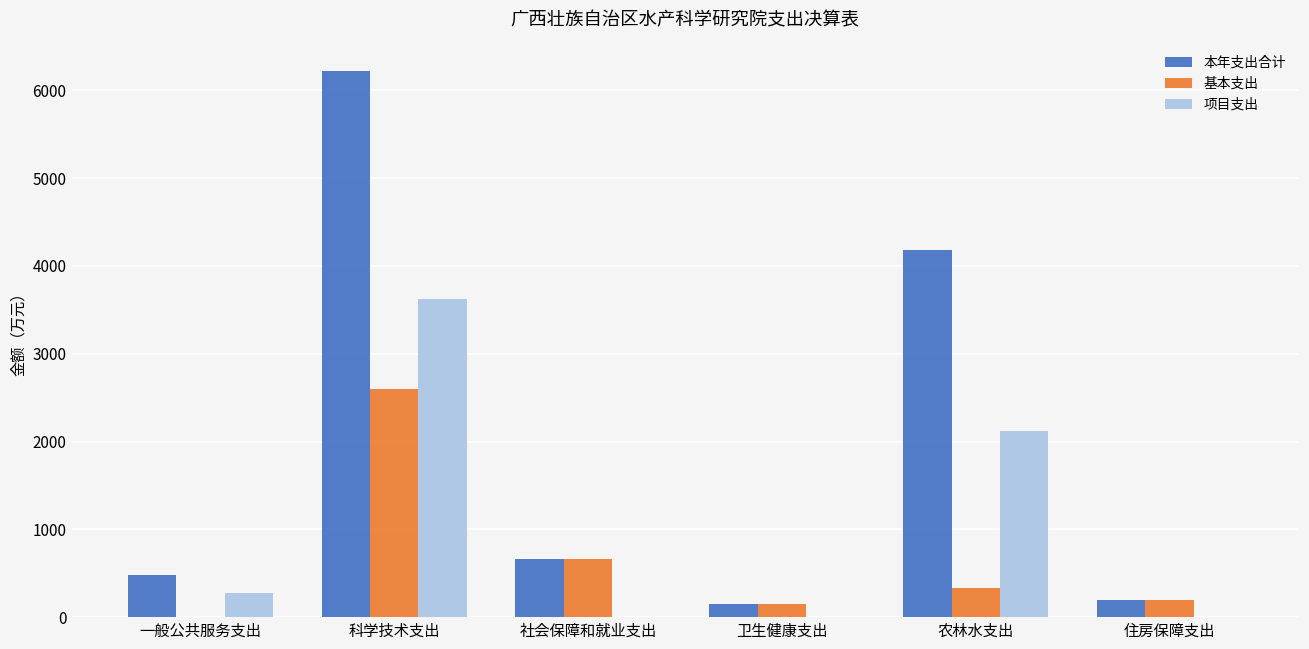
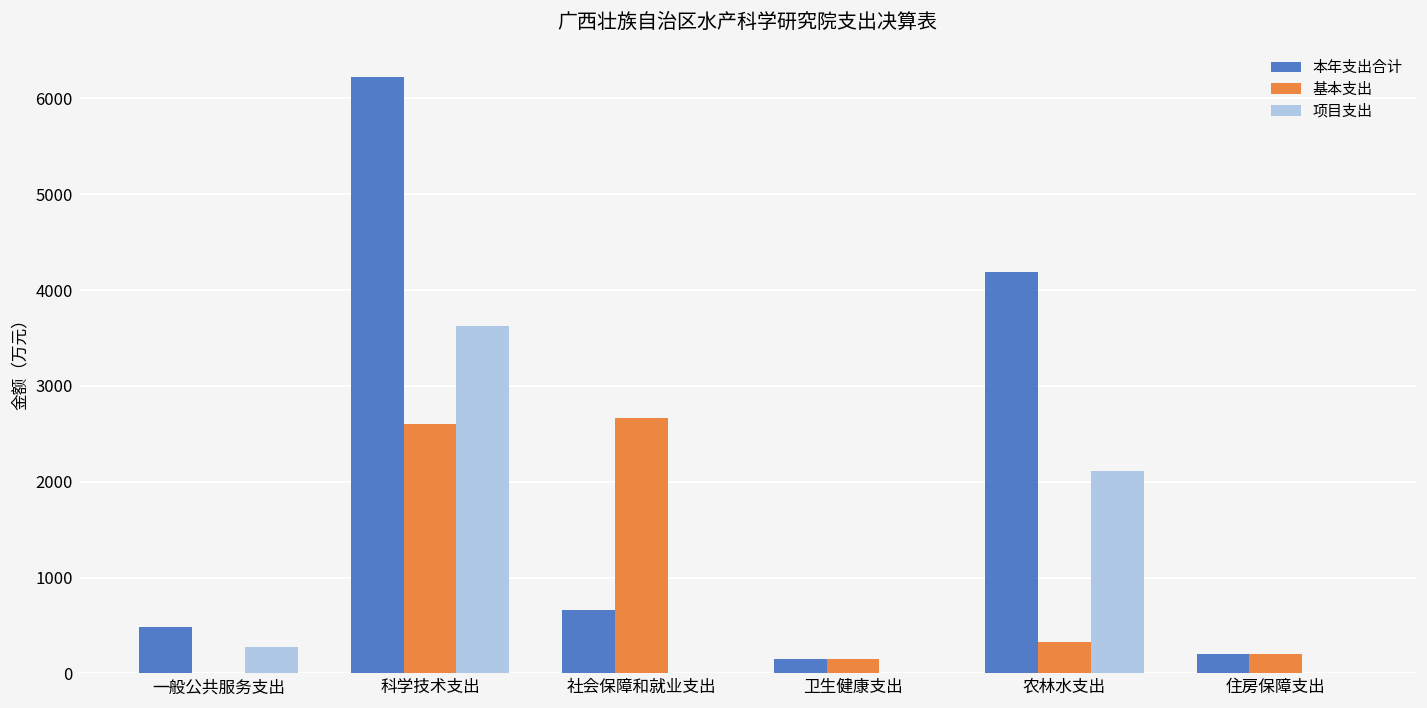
  {
    "本年支出合计": {
      "一般公共服务支出": 500,
      "科学技术支出": 6200,
      "社会保障和就业支出": 700,
      "卫生健康支出": 200,
      "农林水支出": 4200,
      "住房保障支出": 200
    },
    "基本支出": {
      "一般公共服务支出": 0,
      "科学技术支出": 2600,
-     "社会保障和就业支出": 700,
+     "社会保障和就业支出": 2700,
      "卫生健康支出": 200,
      "农林水支出": 300,
      "住房保障支出": 200
    },
    "项目支出": {
      "一般公共服务支出": 300,
      "科学技术支出": 3600,
      "卫生健康支出": 0,
      "农林水支出": 2100,
      "住房保障支出": 0
    }
  }
